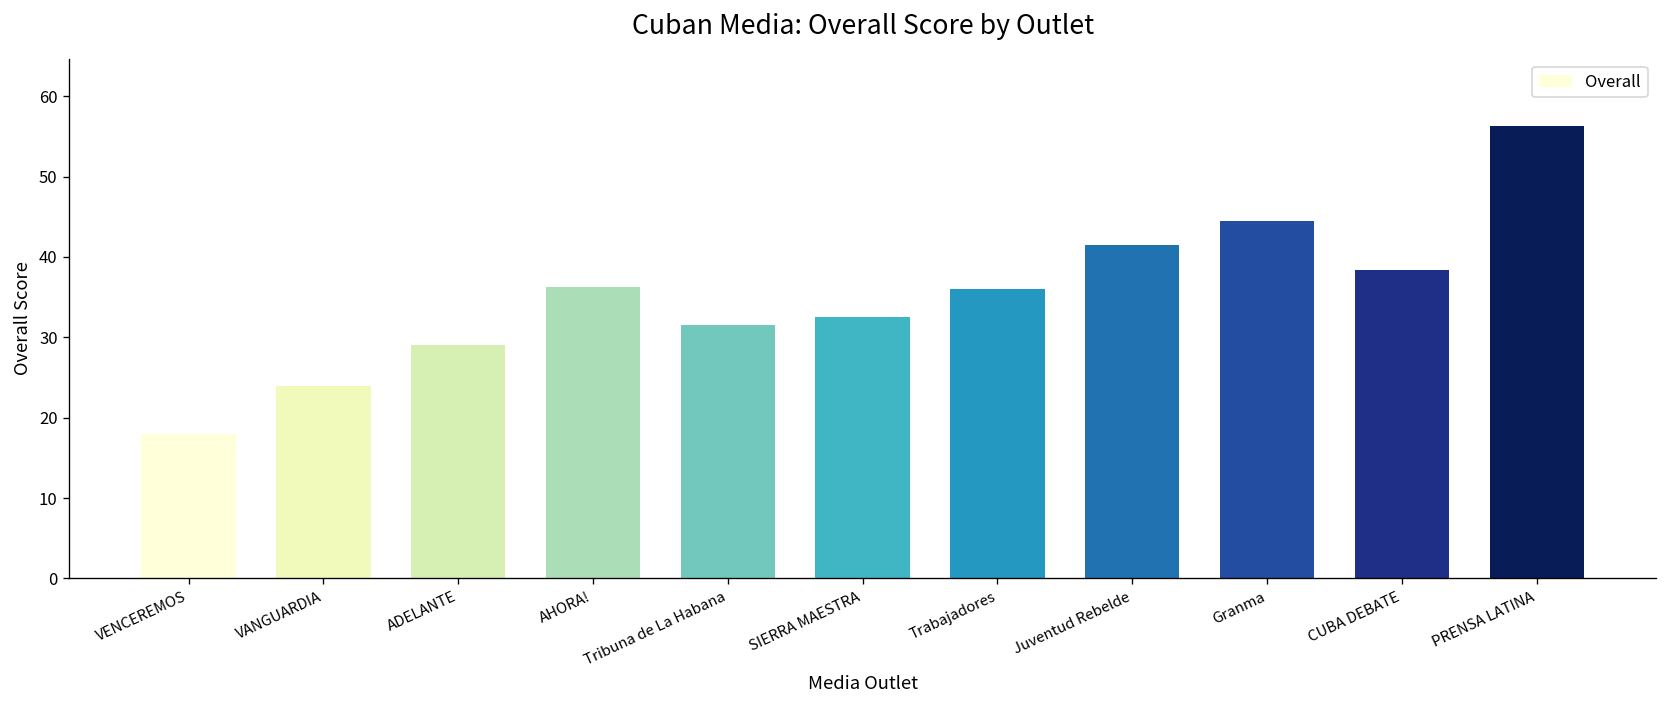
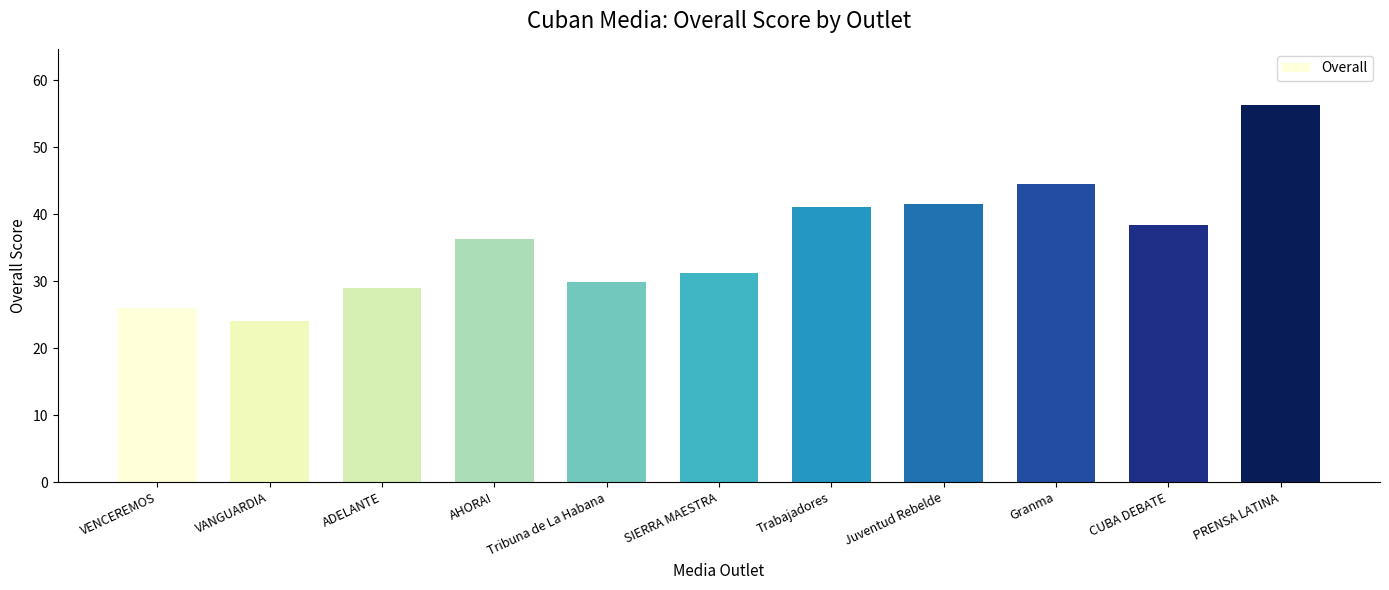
  {
-   "VENCEREMOS": 18,
+   "VENCEREMOS": 26,
    "VANGUARDIA": 24,
    "ADELANTE": 29,
    "AHORA!": 36,
-   "Tribuna de La Habana": 32,
-   "SIERRA MAESTRA": 33,
-   "Trabajadores": 36,
+   "Tribuna de La Habana": 30,
+   "SIERRA MAESTRA": 31,
+   "Trabajadores": 41,
    "Juventud Rebelde": 42,
    "Granma": 45,
    "CUBA DEBATE": 38,
    "PRENSA LATINA": 56
  }
